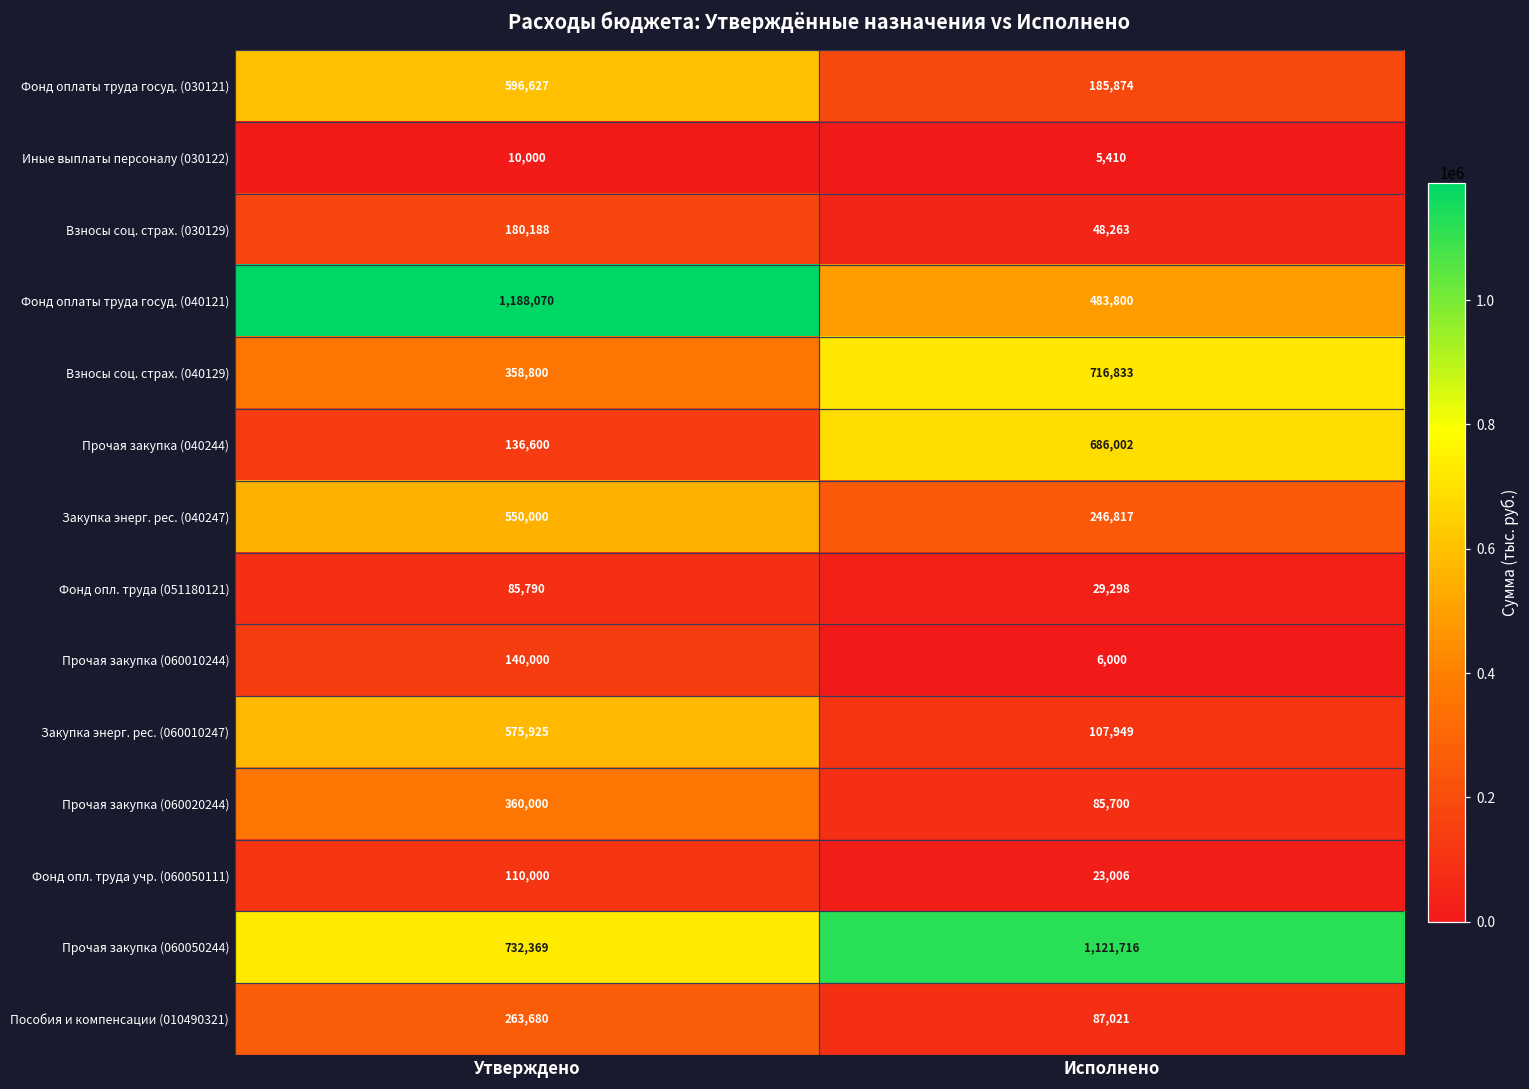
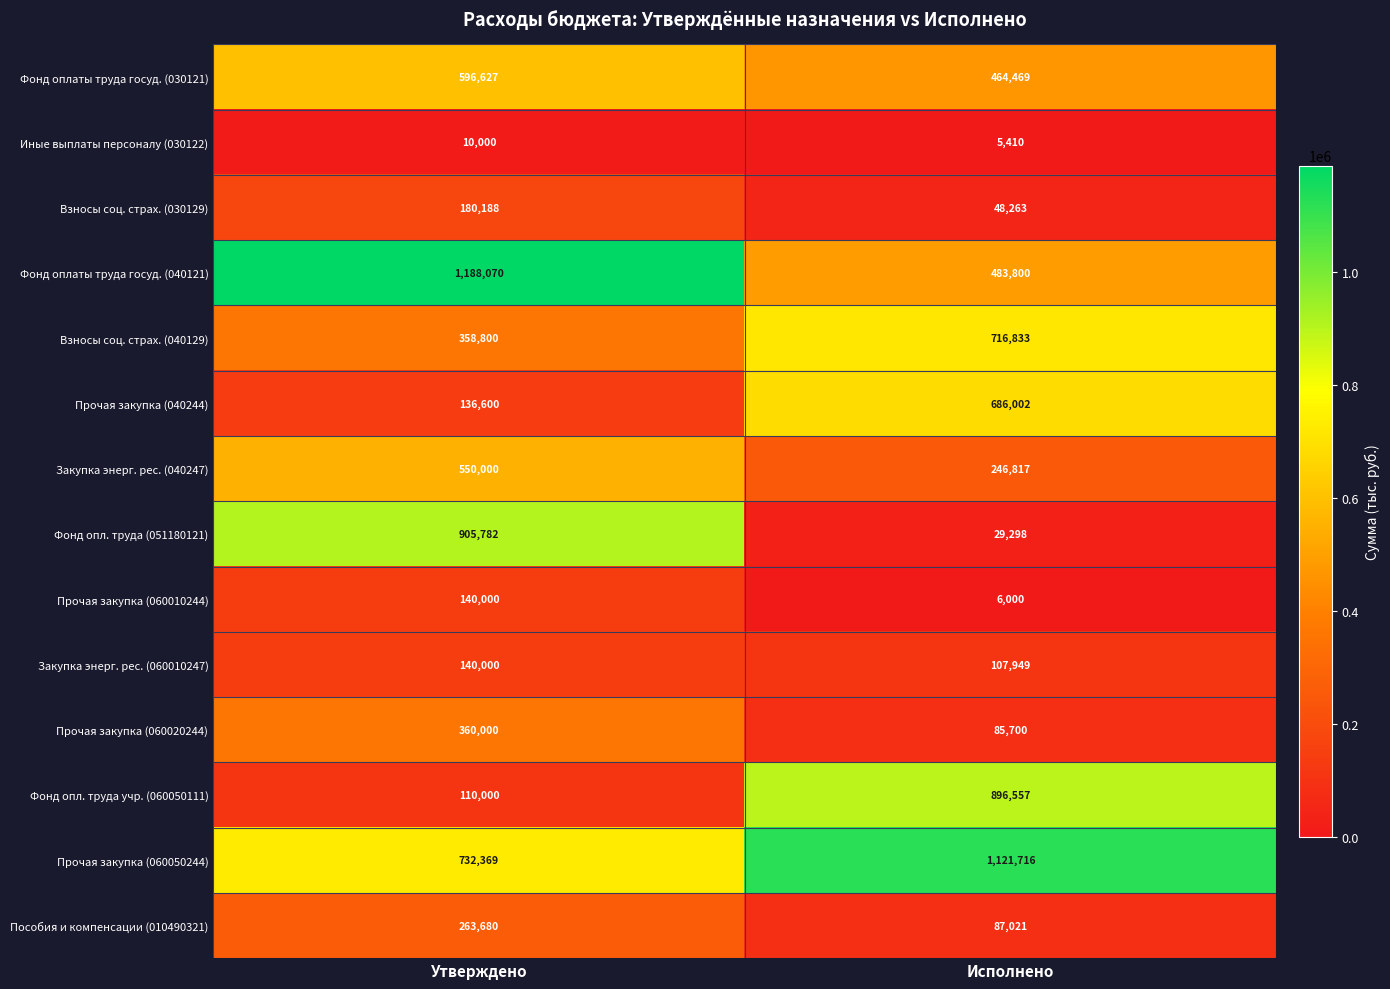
  {
    "Фонд оплаты труда госуд. (030121)": {
      "Утверждено": "596,627",
-     "Исполнено": "185,874"
+     "Исполнено": "464,469"
    },
    "Иные выплаты персоналу (030122)": {
      "Утверждено": "10,000",
      "Исполнено": "5,410"
    },
    "Взносы соц. страх. (030129)": {
      "Утверждено": "180,188",
      "Исполнено": "48,263"
    },
    "Фонд оплаты труда госуд. (040121)": {
      "Утверждено": "1,188,070",
      "Исполнено": "483,800"
    },
    "Взносы соц. страх. (040129)": {
      "Утверждено": "358,800",
      "Исполнено": "716,833"
    },
    "Прочая закупка (040244)": {
      "Утверждено": "136,600",
      "Исполнено": "686,002"
    },
    "Закупка энерг. рес. (040247)": {
      "Утверждено": "550,000",
      "Исполнено": "246,817"
    },
    "Фонд опл. труда (051180121)": {
-     "Утверждено": "85,790",
+     "Утверждено": "905,782",
      "Исполнено": "29,298"
    },
    "Прочая закупка (060010244)": {
      "Утверждено": "140,000",
      "Исполнено": "6,000"
    },
    "Закупка энерг. рес. (060010247)": {
-     "Утверждено": "575,925",
+     "Утверждено": "140,000",
      "Исполнено": "107,949"
    },
    "Прочая закупка (060020244)": {
      "Утверждено": "360,000",
      "Исполнено": "85,700"
    },
    "Фонд опл. труда учр. (060050111)": {
      "Утверждено": "110,000",
-     "Исполнено": "23,006"
+     "Исполнено": "896,557"
    },
    "Прочая закупка (060050244)": {
      "Утверждено": "732,369",
      "Исполнено": "1,121,716"
    },
    "Пособия и компенсации (010490321)": {
      "Утверждено": "263,680",
      "Исполнено": "87,021"
    }
  }
